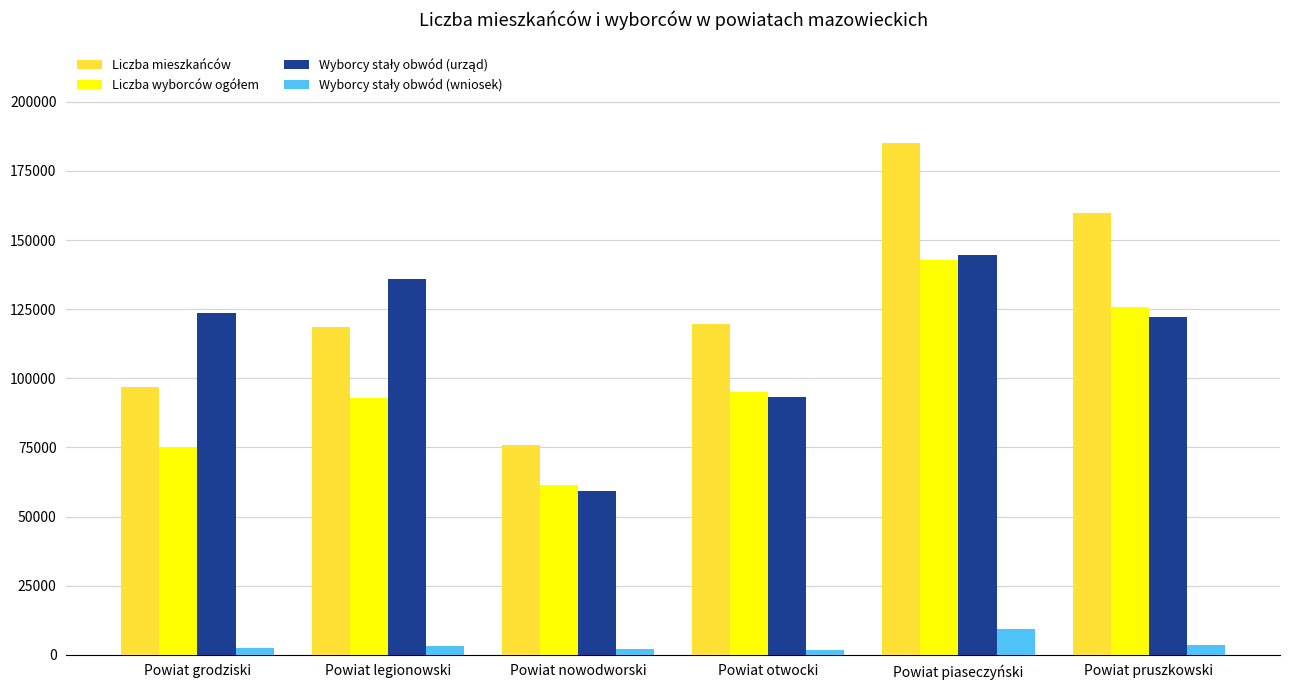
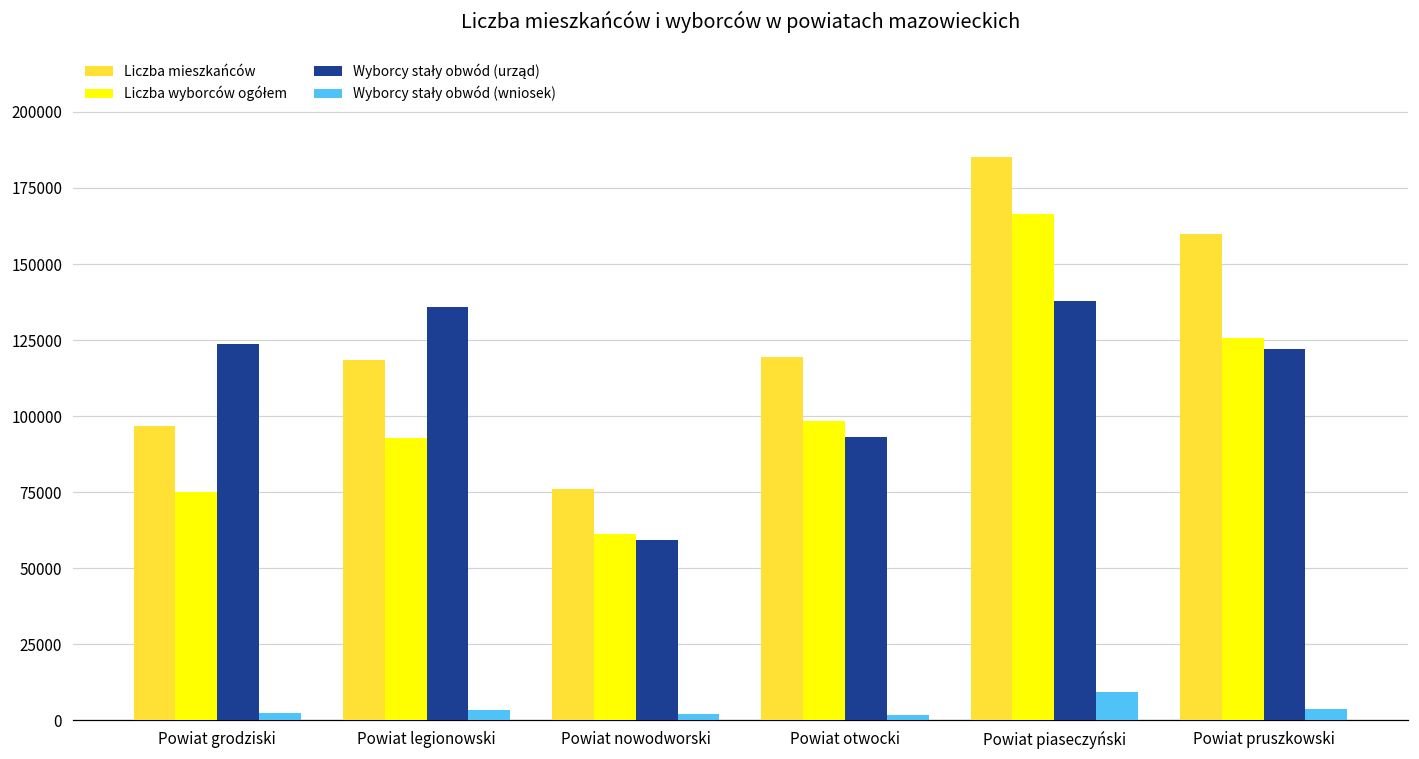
  {
    "Liczba mieszkańców": {
      "Powiat grodziski": 97000,
      "Powiat legionowski": 118000,
      "Powiat nowodworski": 76000,
      "Powiat otwocki": 120000,
      "Powiat piaseczyński": 185000,
      "Powiat pruszkowski": 160000
    },
    "Liczba wyborców ogółem": {
      "Powiat grodziski": 75000,
      "Powiat legionowski": 93000,
      "Powiat nowodworski": 61000,
-     "Powiat otwocki": 95000,
-     "Powiat piaseczyński": 143000,
+     "Powiat otwocki": 98000,
+     "Powiat piaseczyński": 166000,
      "Powiat pruszkowski": 126000
    },
    "Wyborcy stały obwód (urząd)": {
      "Powiat grodziski": 124000,
      "Powiat legionowski": 136000,
      "Powiat nowodworski": 59000,
      "Powiat otwocki": 93000,
-     "Powiat piaseczyński": 145000,
+     "Powiat piaseczyński": 138000,
      "Powiat pruszkowski": 122000
    },
    "Wyborcy stały obwód (wniosek)": {
      "Powiat grodziski": 2000,
      "Powiat legionowski": 3000,
      "Powiat nowodworski": 2000,
      "Powiat otwocki": 2000,
      "Powiat piaseczyński": 9000,
      "Powiat pruszkowski": 4000
    }
  }
